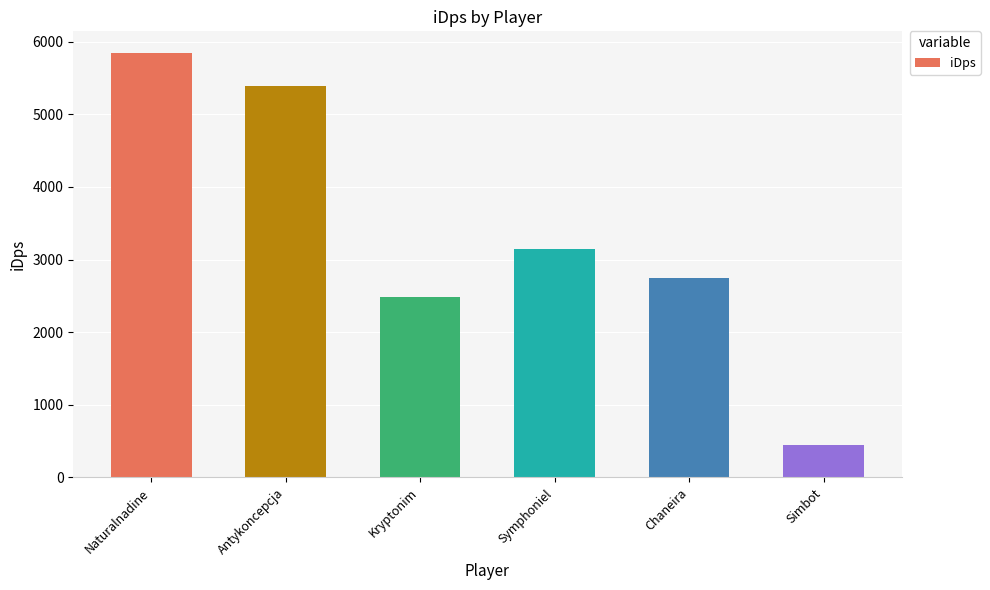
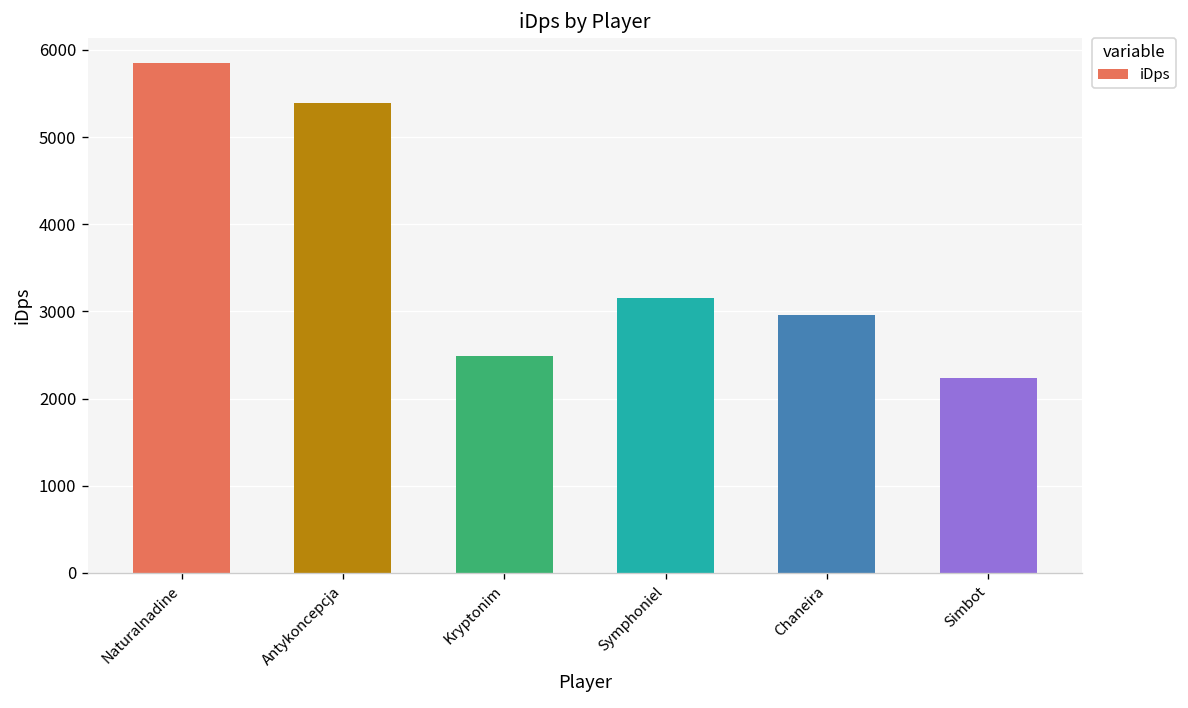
  {
    "Naturalnadine": 5800,
    "Antykoncepcja": 5400,
    "Kryptonim": 2500,
    "Symphoniel": 3100,
-   "Chaneira": 2700,
-   "Simbot": 500
+   "Chaneira": 3000,
+   "Simbot": 2200
  }
